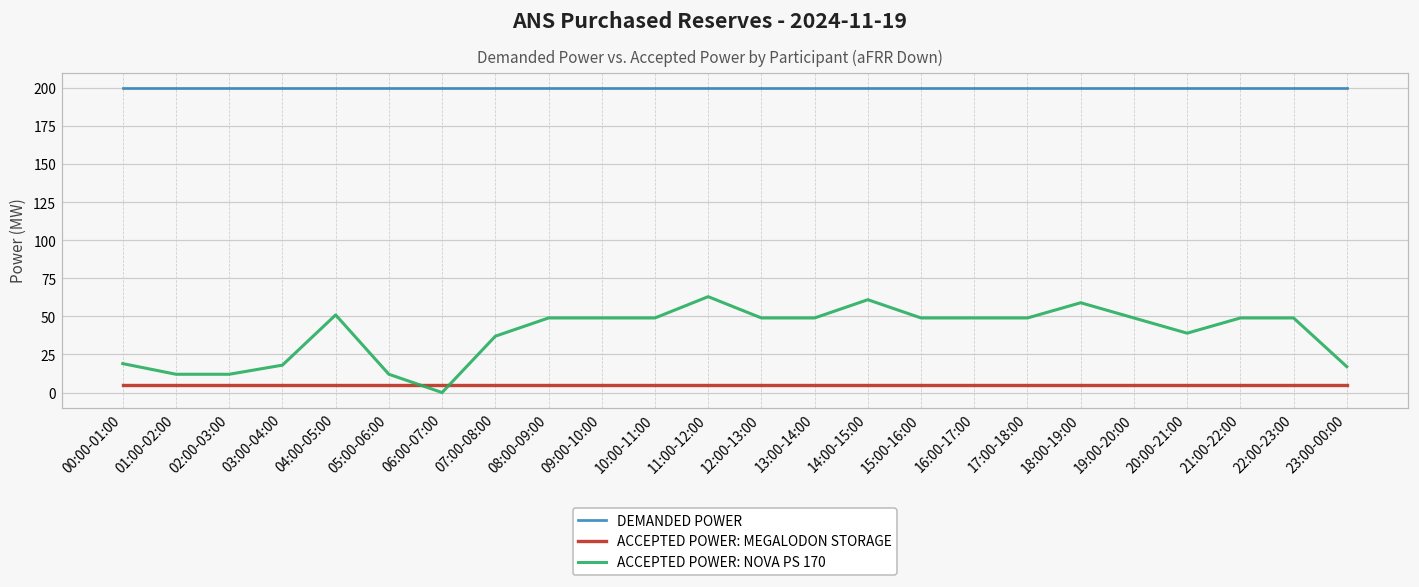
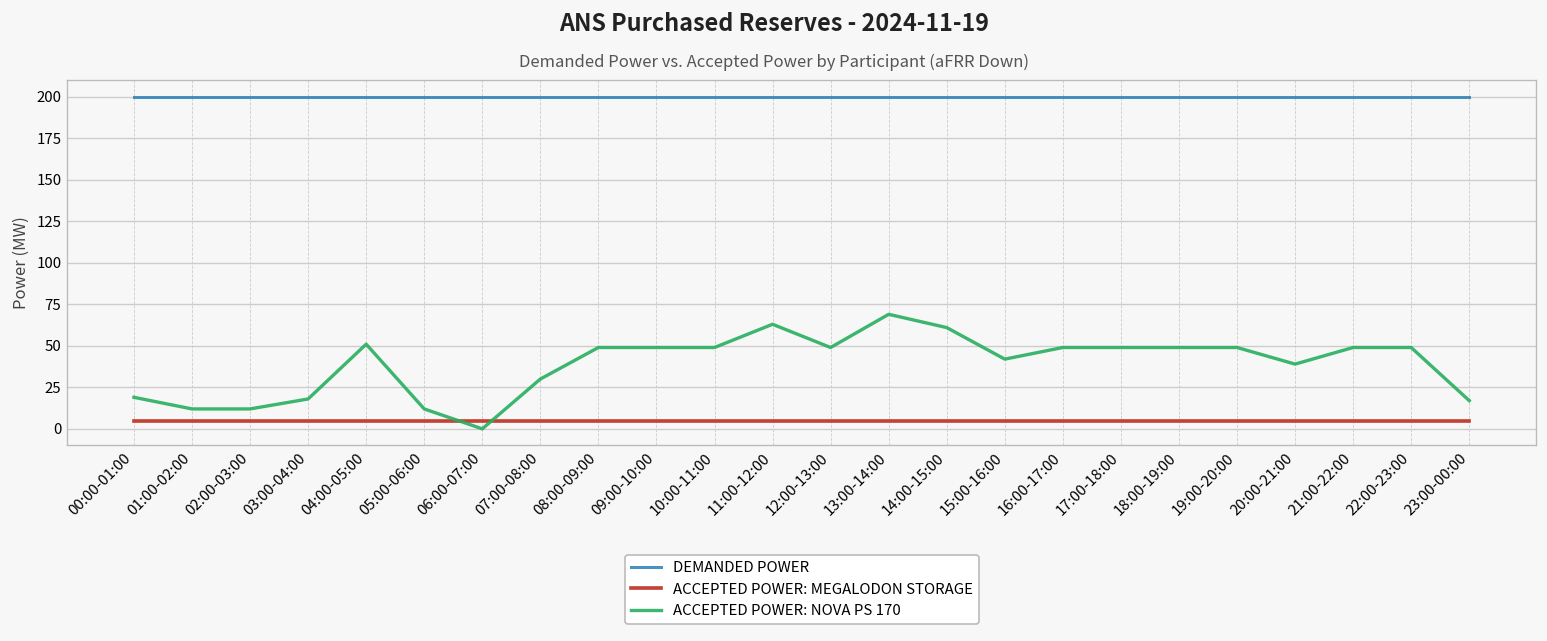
  {
    "DEMANDED POWER": {
      "00:00-01:00": 200,
      "01:00-02:00": 200,
      "02:00-03:00": 200,
      "03:00-04:00": 200,
      "04:00-05:00": 200,
      "05:00-06:00": 200,
      "06:00-07:00": 200,
      "07:00-08:00": 200,
      "08:00-09:00": 200,
      "09:00-10:00": 200,
      "10:00-11:00": 200,
      "11:00-12:00": 200,
      "12:00-13:00": 200,
      "13:00-14:00": 200,
      "14:00-15:00": 200,
      "15:00-16:00": 200,
      "16:00-17:00": 200,
      "17:00-18:00": 200,
      "18:00-19:00": 200,
      "19:00-20:00": 200,
      "20:00-21:00": 200,
      "21:00-22:00": 200,
      "22:00-23:00": 200,
      "23:00-00:00": 200
    },
    "ACCEPTED POWER: MEGALODON STORAGE": {
      "00:00-01:00": 5,
      "01:00-02:00": 5,
      "02:00-03:00": 5,
      "03:00-04:00": 5,
      "04:00-05:00": 5,
      "05:00-06:00": 5,
      "06:00-07:00": 5,
      "07:00-08:00": 5,
      "08:00-09:00": 5,
      "09:00-10:00": 5,
      "10:00-11:00": 5,
      "11:00-12:00": 5,
      "12:00-13:00": 5,
      "13:00-14:00": 5,
      "14:00-15:00": 5,
      "15:00-16:00": 5,
      "16:00-17:00": 5,
      "17:00-18:00": 5,
      "18:00-19:00": 5,
      "19:00-20:00": 5,
      "20:00-21:00": 5,
      "21:00-22:00": 5,
      "22:00-23:00": 5,
      "23:00-00:00": 5
    },
    "ACCEPTED POWER: NOVA PS 170": {
      "00:00-01:00": 19,
      "01:00-02:00": 12,
      "02:00-03:00": 12,
      "03:00-04:00": 18,
      "04:00-05:00": 51,
      "05:00-06:00": 12,
      "06:00-07:00": 0,
-     "07:00-08:00": 37,
+     "07:00-08:00": 30,
      "08:00-09:00": 49,
      "09:00-10:00": 49,
      "10:00-11:00": 49,
      "11:00-12:00": 63,
      "12:00-13:00": 49,
-     "13:00-14:00": 49,
+     "13:00-14:00": 69,
      "14:00-15:00": 61,
-     "15:00-16:00": 49,
+     "15:00-16:00": 42,
      "16:00-17:00": 49,
      "17:00-18:00": 49,
-     "18:00-19:00": 59,
+     "18:00-19:00": 49,
      "19:00-20:00": 49,
      "20:00-21:00": 39,
      "21:00-22:00": 49,
      "22:00-23:00": 49,
      "23:00-00:00": 17
    }
  }
